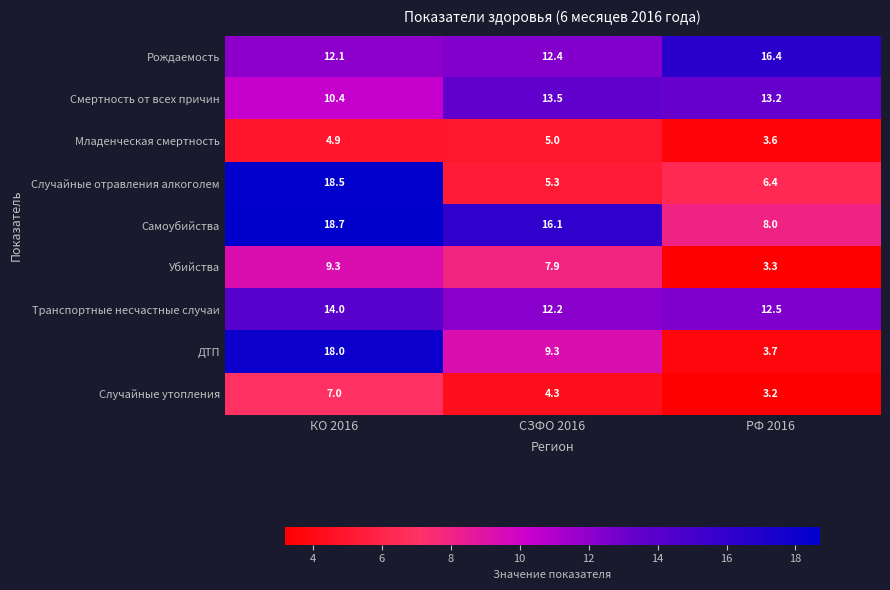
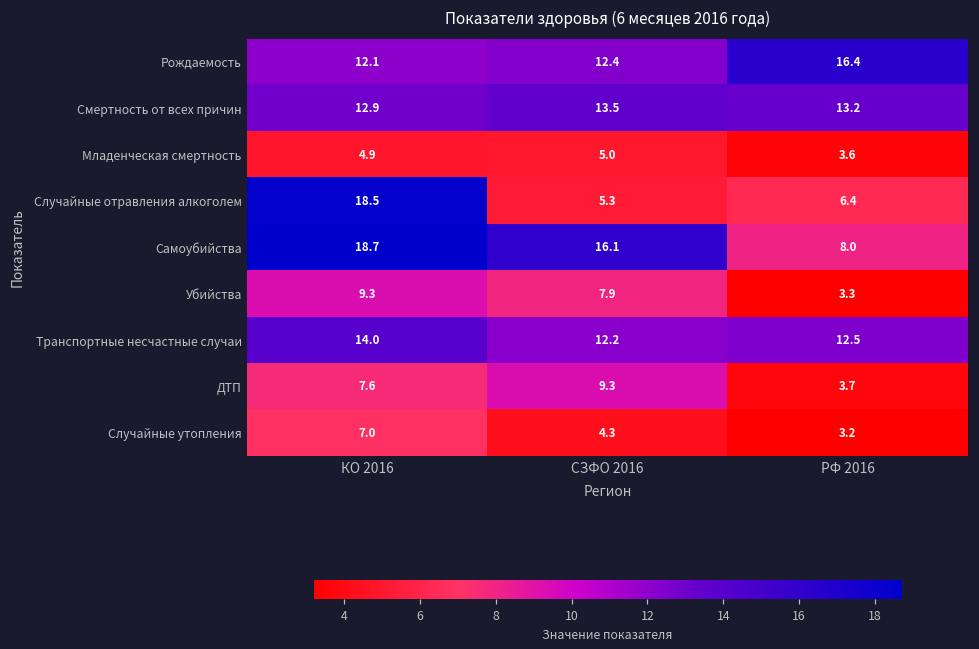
  {
    "Рождаемость": {
      "КО 2016": 12.1,
      "СЗФО 2016": 12.4,
      "РФ 2016": 16.4
    },
    "Смертность от всех причин": {
-     "КО 2016": 10.4,
+     "КО 2016": 12.9,
      "СЗФО 2016": 13.5,
      "РФ 2016": 13.2
    },
    "Младенческая смертность": {
      "КО 2016": 4.9,
      "СЗФО 2016": 5.0,
      "РФ 2016": 3.6
    },
    "Случайные отравления алкоголем": {
      "КО 2016": 18.5,
      "СЗФО 2016": 5.3,
      "РФ 2016": 6.4
    },
    "Самоубийства": {
      "КО 2016": 18.7,
      "СЗФО 2016": 16.1,
      "РФ 2016": 8.0
    },
    "Убийства": {
      "КО 2016": 9.3,
      "СЗФО 2016": 7.9,
      "РФ 2016": 3.3
    },
    "Транспортные несчастные случаи": {
      "КО 2016": 14.0,
      "СЗФО 2016": 12.2,
      "РФ 2016": 12.5
    },
    "ДТП": {
-     "КО 2016": 18.0,
+     "КО 2016": 7.6,
      "СЗФО 2016": 9.3,
      "РФ 2016": 3.7
    },
    "Случайные утопления": {
      "КО 2016": 7.0,
      "СЗФО 2016": 4.3,
      "РФ 2016": 3.2
    }
  }
